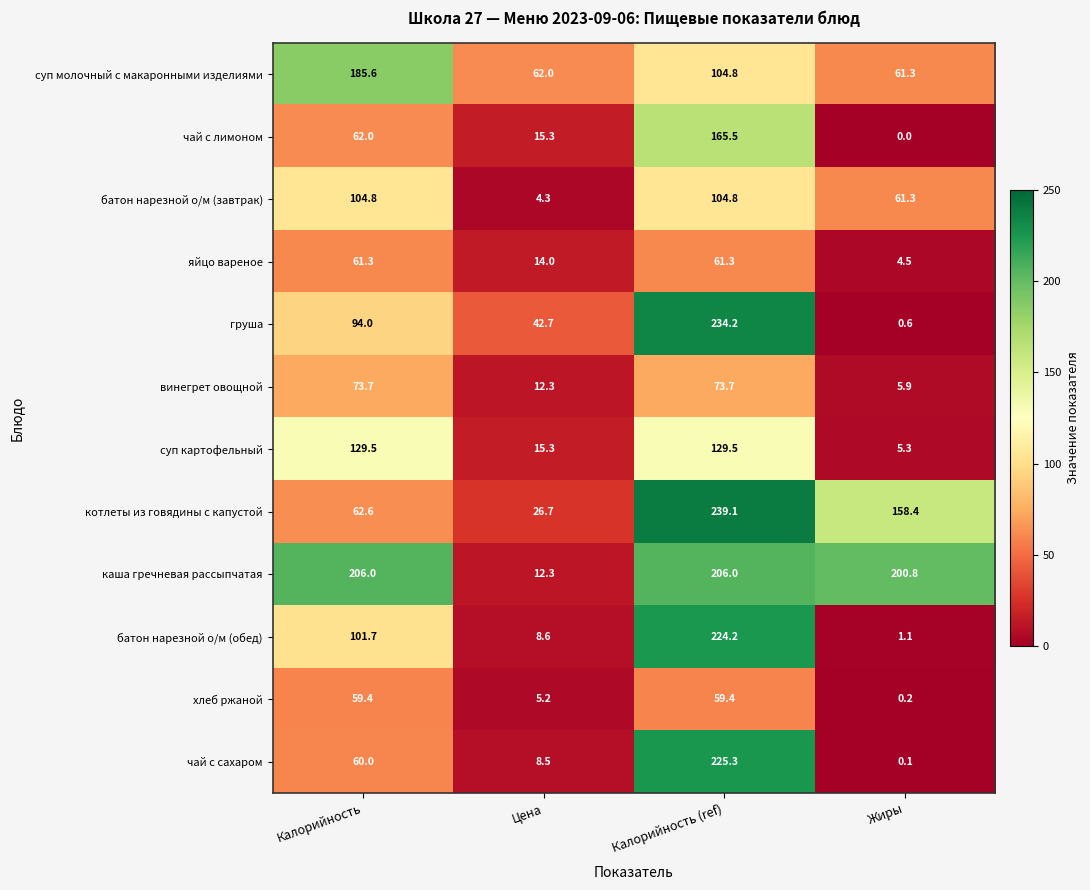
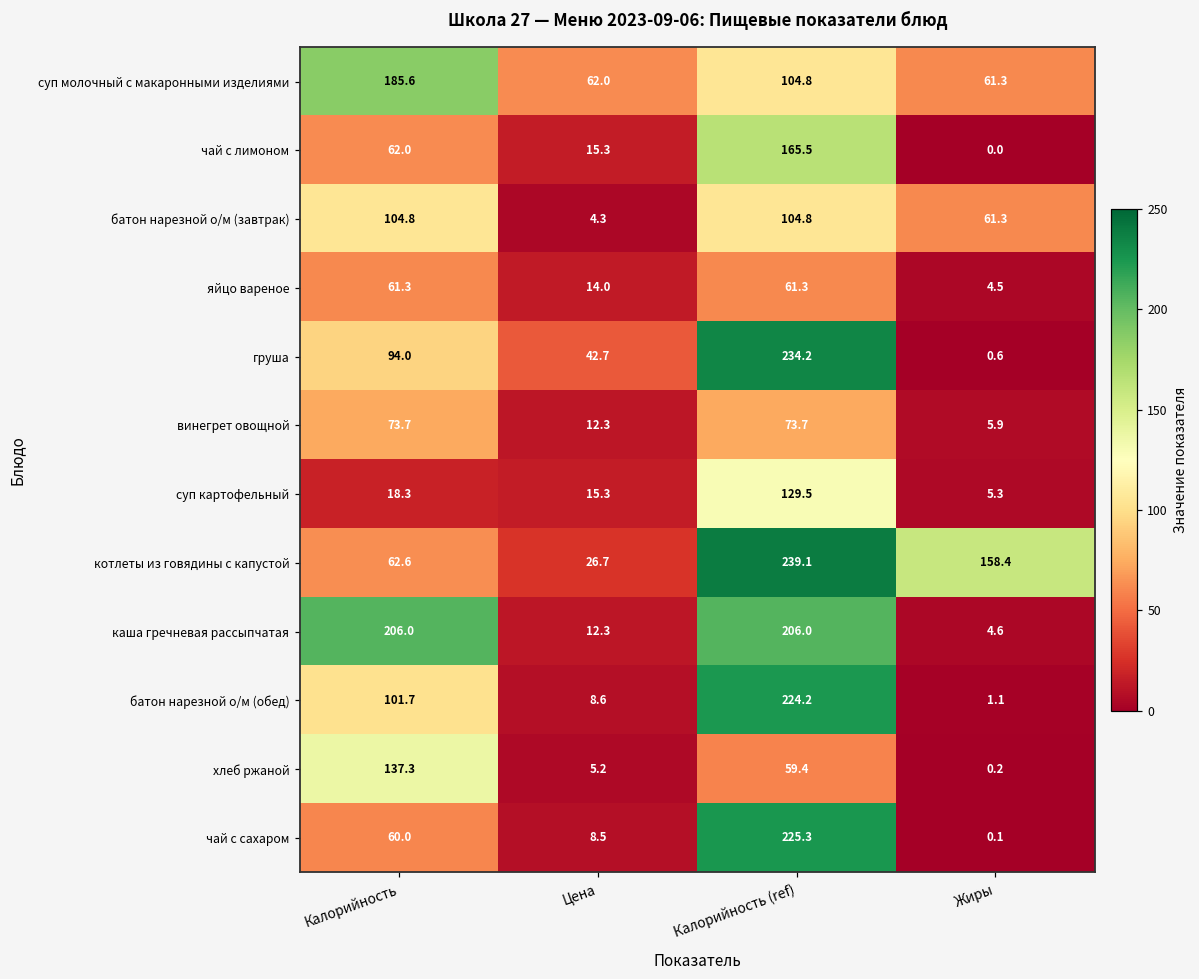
  {
    "суп молочный с макаронными изделиями": {
      "Калорийность": 185.6,
      "Цена": 62.0,
      "Калорийность (ref)": 104.8,
      "Жиры": 61.3
    },
    "чай с лимоном": {
      "Калорийность": 62.0,
      "Цена": 15.3,
      "Калорийность (ref)": 165.5,
      "Жиры": 0.0
    },
    "батон нарезной о/м (завтрак)": {
      "Калорийность": 104.8,
      "Цена": 4.3,
      "Калорийность (ref)": 104.8,
      "Жиры": 61.3
    },
    "яйцо вареное": {
      "Калорийность": 61.3,
      "Цена": 14.0,
      "Калорийность (ref)": 61.3,
      "Жиры": 4.5
    },
    "груша": {
      "Калорийность": 94.0,
      "Цена": 42.7,
      "Калорийность (ref)": 234.2,
      "Жиры": 0.6
    },
    "винегрет овощной": {
      "Калорийность": 73.7,
      "Цена": 12.3,
      "Калорийность (ref)": 73.7,
      "Жиры": 5.9
    },
    "суп картофельный": {
-     "Калорийность": 129.5,
+     "Калорийность": 18.3,
      "Цена": 15.3,
      "Калорийность (ref)": 129.5,
      "Жиры": 5.3
    },
    "котлеты из говядины с капустой": {
      "Калорийность": 62.6,
      "Цена": 26.7,
      "Калорийность (ref)": 239.1,
      "Жиры": 158.4
    },
    "каша гречневая рассыпчатая": {
      "Калорийность": 206.0,
      "Цена": 12.3,
      "Калорийность (ref)": 206.0,
-     "Жиры": 200.8
+     "Жиры": 4.6
    },
    "батон нарезной о/м (обед)": {
      "Калорийность": 101.7,
      "Цена": 8.6,
      "Калорийность (ref)": 224.2,
      "Жиры": 1.1
    },
    "хлеб ржаной": {
-     "Калорийность": 59.4,
+     "Калорийность": 137.3,
      "Цена": 5.2,
      "Калорийность (ref)": 59.4,
      "Жиры": 0.2
    },
    "чай с сахаром": {
      "Калорийность": 60.0,
      "Цена": 8.5,
      "Калорийность (ref)": 225.3,
      "Жиры": 0.1
    }
  }
